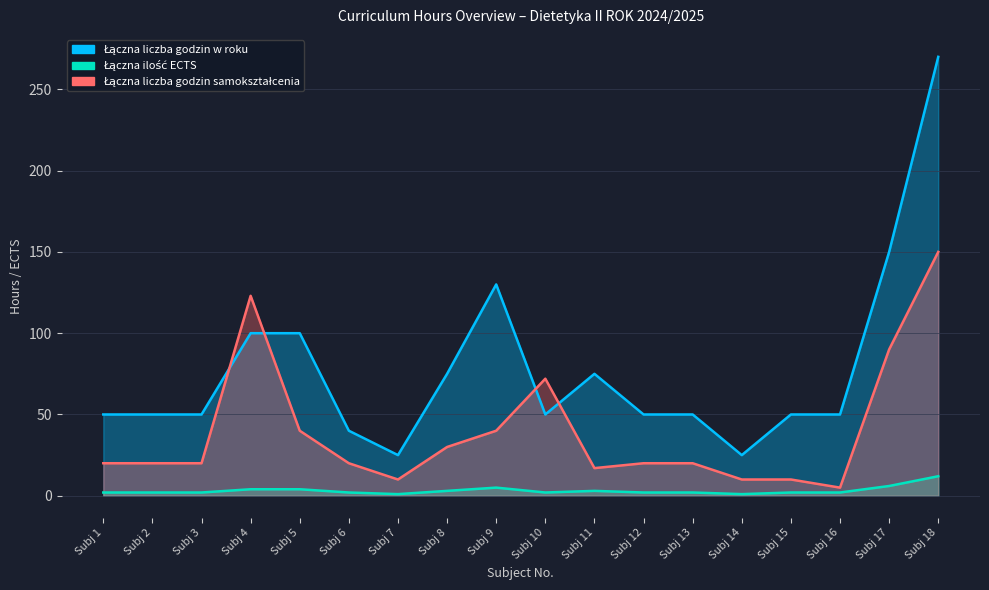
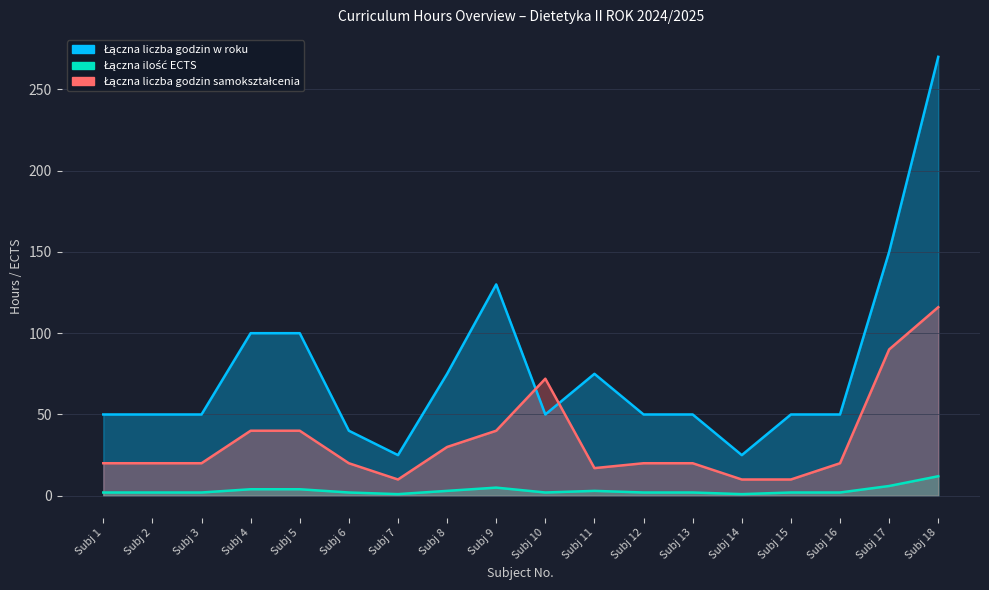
  {
    "Łączna liczba godzin samokształcenia": {
      "Subj 1": 20,
      "Subj 2": 20,
      "Subj 3": 20,
-     "Subj 4": 123,
+     "Subj 4": 40,
      "Subj 5": 40,
      "Subj 6": 20,
      "Subj 7": 10,
      "Subj 8": 30,
      "Subj 9": 40,
      "Subj 10": 72,
      "Subj 11": 17,
      "Subj 12": 20,
      "Subj 13": 20,
      "Subj 14": 10,
      "Subj 15": 10,
-     "Subj 16": 5,
+     "Subj 16": 20,
      "Subj 17": 90,
-     "Subj 18": 150
+     "Subj 18": 116
    }
  }
